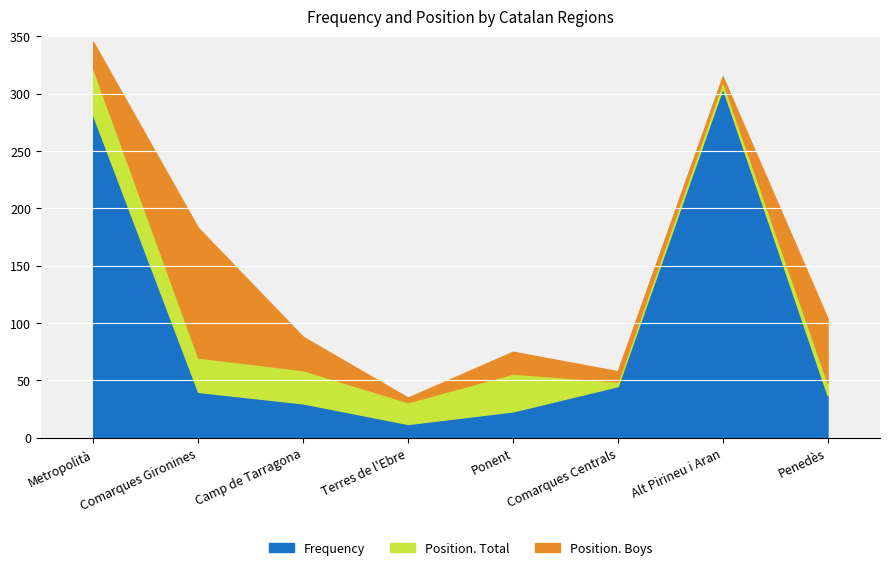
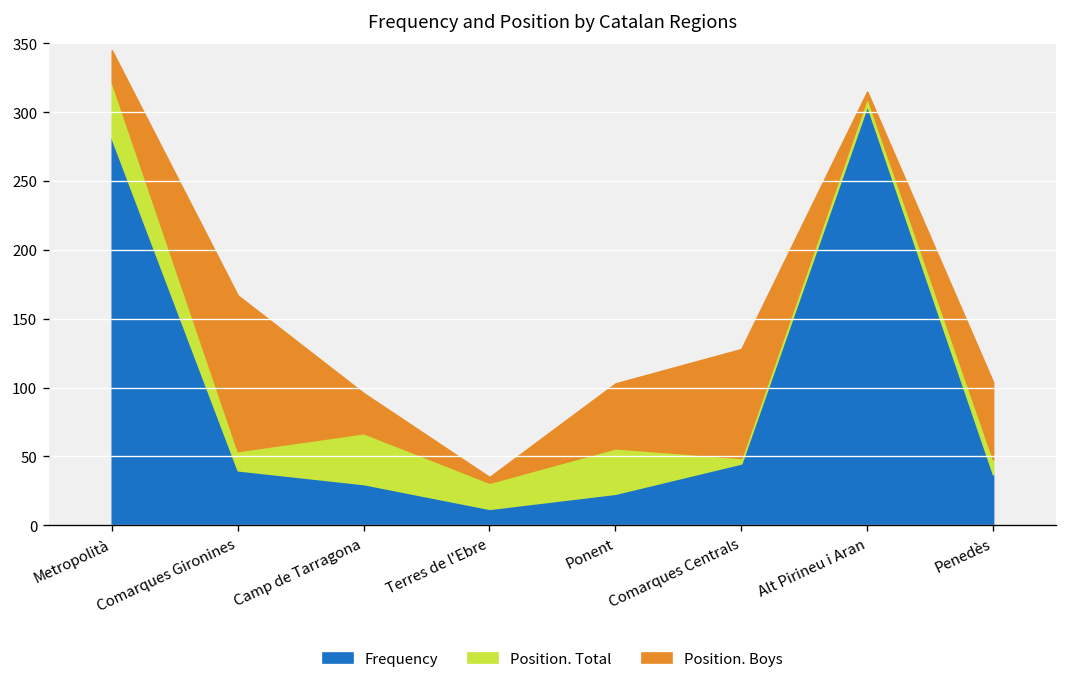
  {
    "Position. Total": {
-     "Comarques Gironines": 30,
-     "Camp de Tarragona": 29
+     "Comarques Gironines": 14,
+     "Camp de Tarragona": 37
    },
    "Position. Boys": {
      "Metropolità": 23,
      "Comarques Gironines": 113,
      "Camp de Tarragona": 29,
      "Terres de l'Ebre": 4,
-     "Ponent": 19,
-     "Comarques Centrals": 9,
+     "Ponent": 47,
+     "Comarques Centrals": 79,
      "Alt Pirineu i Aran": 4,
      "Penedès": 56
    }
  }
